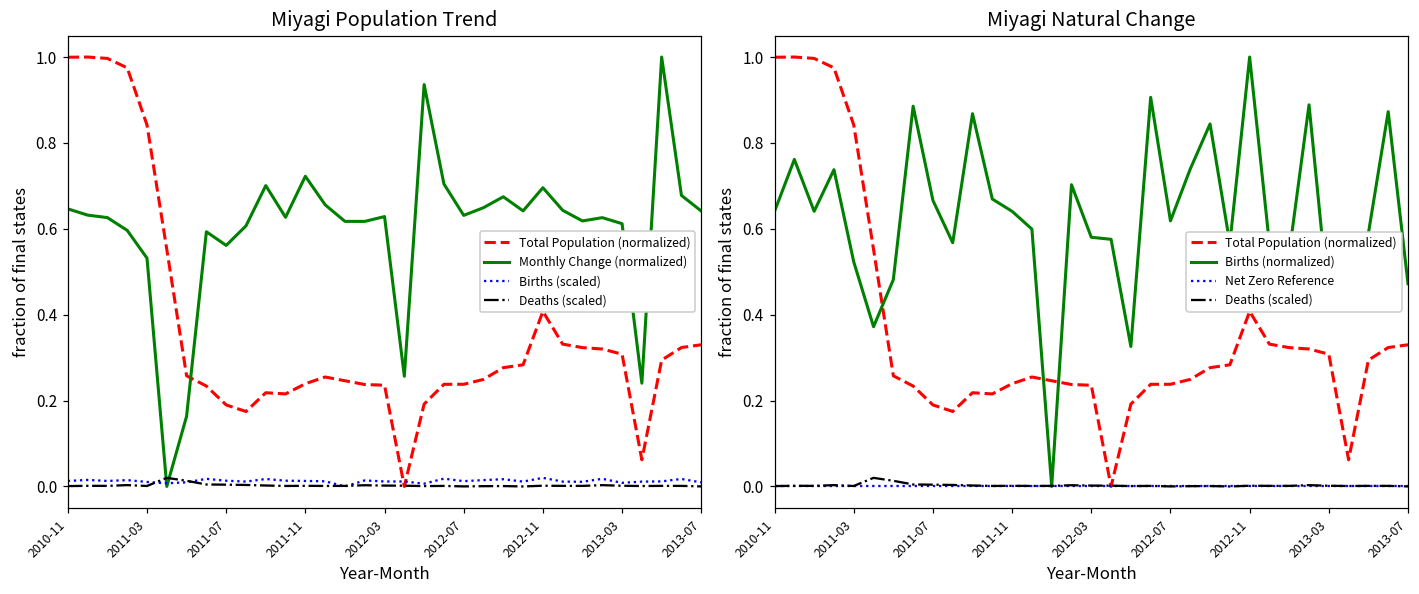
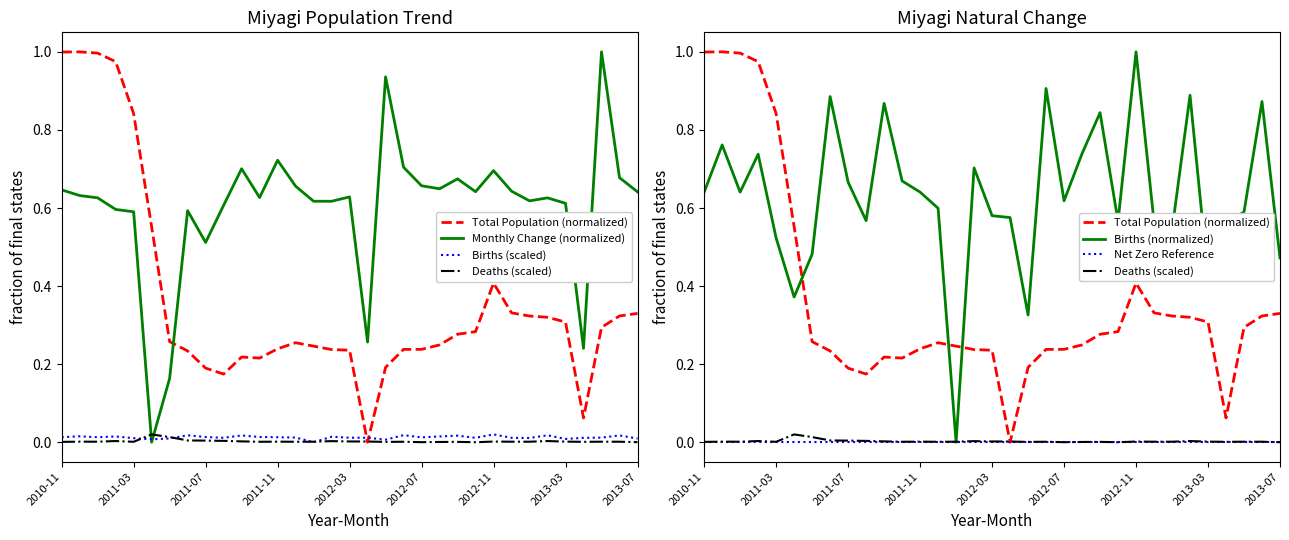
  {
    "Miyagi Population Trend": {
      "Total Population (normalized)": {
        "2010-11": 1.00,
        "2011-03": 0.84,
        "2011-07": 0.19,
        "2011-11": 0.24,
        "2012-03": 0.24,
        "2012-07": 0.24,
        "2012-11": 0.41,
        "2013-03": 0.31,
        "2013-07": 0.33
      },
      "Monthly Change (normalized)": {
        "2010-11": 0.65,
-       "2011-03": 0.53,
-       "2011-07": 0.56,
+       "2011-03": 0.59,
+       "2011-07": 0.51,
        "2011-11": 0.72,
        "2012-03": 0.63,
-       "2012-07": 0.63,
+       "2012-07": 0.66,
        "2012-11": 0.70,
        "2013-03": 0.61,
        "2013-07": 0.64
      },
      "Births (scaled)": {
        "2010-11": 0.01,
        "2011-03": 0.01,
        "2011-07": 0.01,
        "2011-11": 0.01,
        "2012-03": 0.01,
        "2012-07": 0.01,
        "2012-11": 0.02,
        "2013-03": 0.01,
        "2013-07": 0.01
      },
      "Deaths (scaled)": {
        "2010-11": 0.00,
        "2011-03": 0.00,
        "2011-07": 0.00,
        "2011-11": 0.00,
        "2012-03": 0.00,
        "2012-07": 0.00,
        "2012-11": 0.00,
        "2013-03": 0.00,
        "2013-07": 0.00
      }
    },
    "Miyagi Natural Change": {
      "Total Population (normalized)": {
        "2010-11": 1.00,
        "2011-03": 0.84,
        "2011-07": 0.19,
        "2011-11": 0.24,
        "2012-03": 0.24,
        "2012-07": 0.24,
        "2012-11": 0.41,
        "2013-03": 0.31,
        "2013-07": 0.33
      },
      "Births (normalized)": {
        "2010-11": 0.64,
        "2011-03": 0.52,
        "2011-07": 0.67,
        "2011-11": 0.64,
        "2012-03": 0.58,
        "2012-07": 0.62,
        "2012-11": 1.00,
        "2013-07": 0.47
      }
    }
  }
